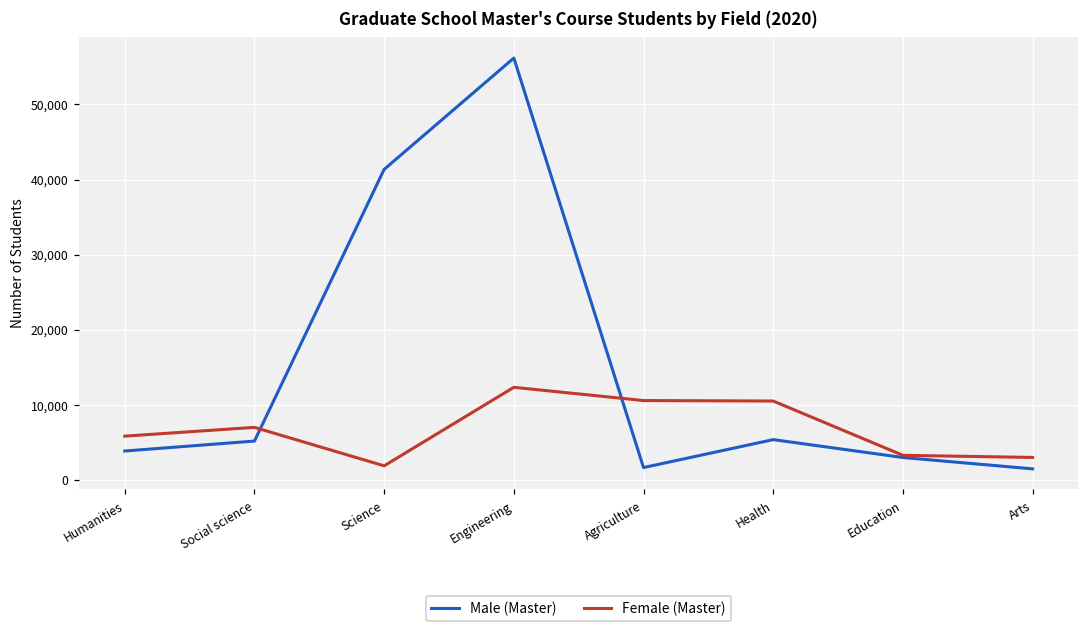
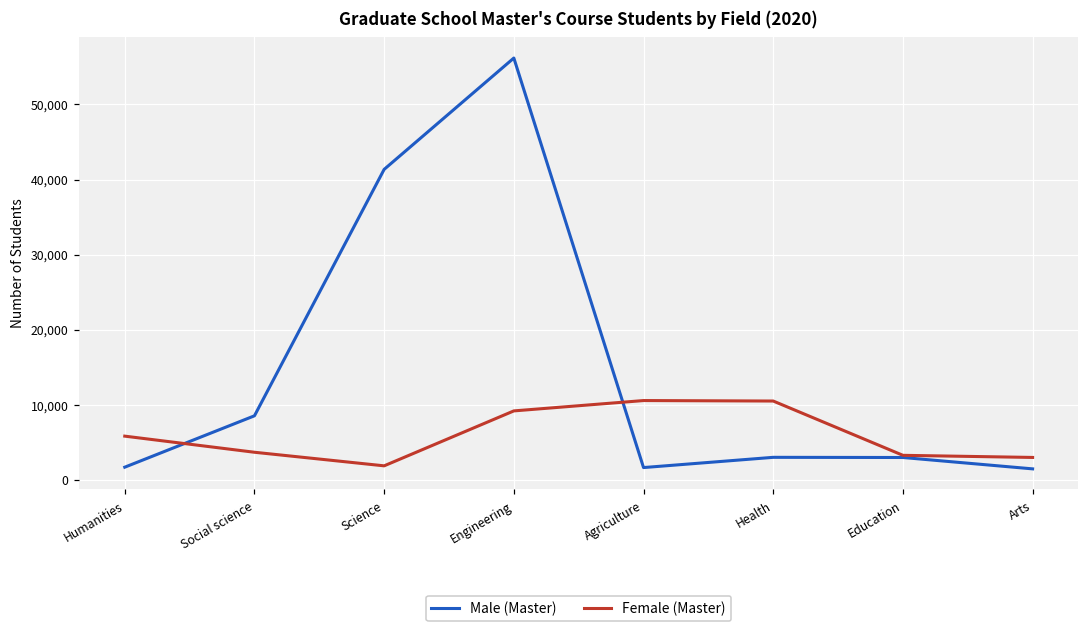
  {
    "Male (Master)": {
-     "Humanities": "4,000",
-     "Social science": "5,000",
+     "Humanities": "2,000",
+     "Social science": "9,000",
      "Science": "41,000",
      "Engineering": "56,000",
      "Agriculture": "2,000",
-     "Health": "5,000",
+     "Health": "3,000",
      "Arts": "2,000"
    },
    "Female (Master)": {
      "Humanities": "6,000",
-     "Social science": "7,000",
+     "Social science": "4,000",
      "Science": "2,000",
-     "Engineering": "12,000",
+     "Engineering": "9,000",
      "Agriculture": "11,000",
      "Health": "11,000",
      "Arts": "3,000"
    }
  }
